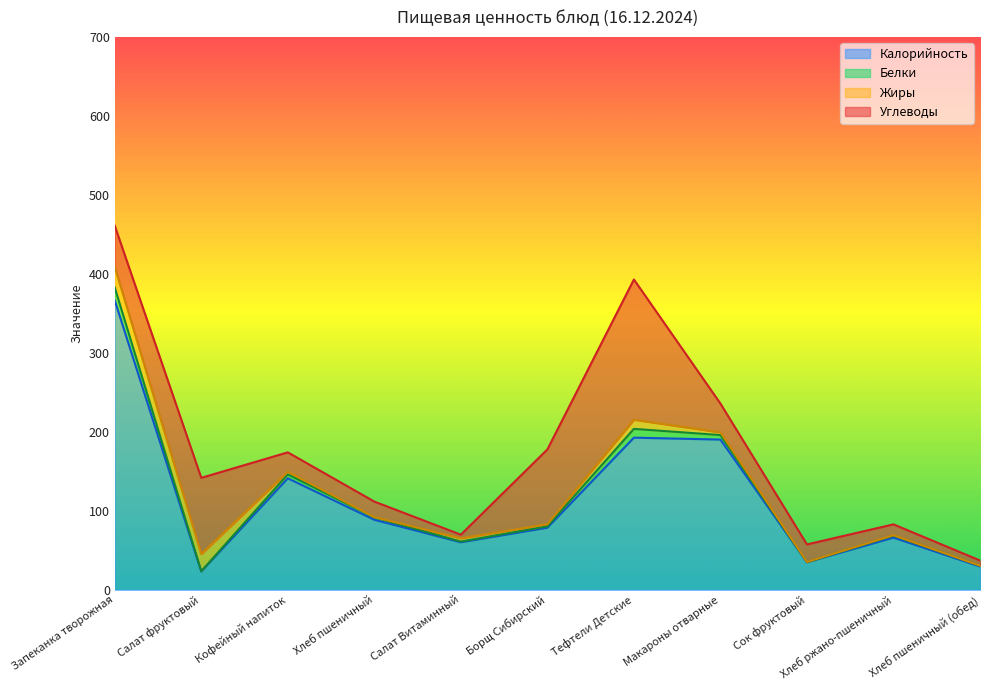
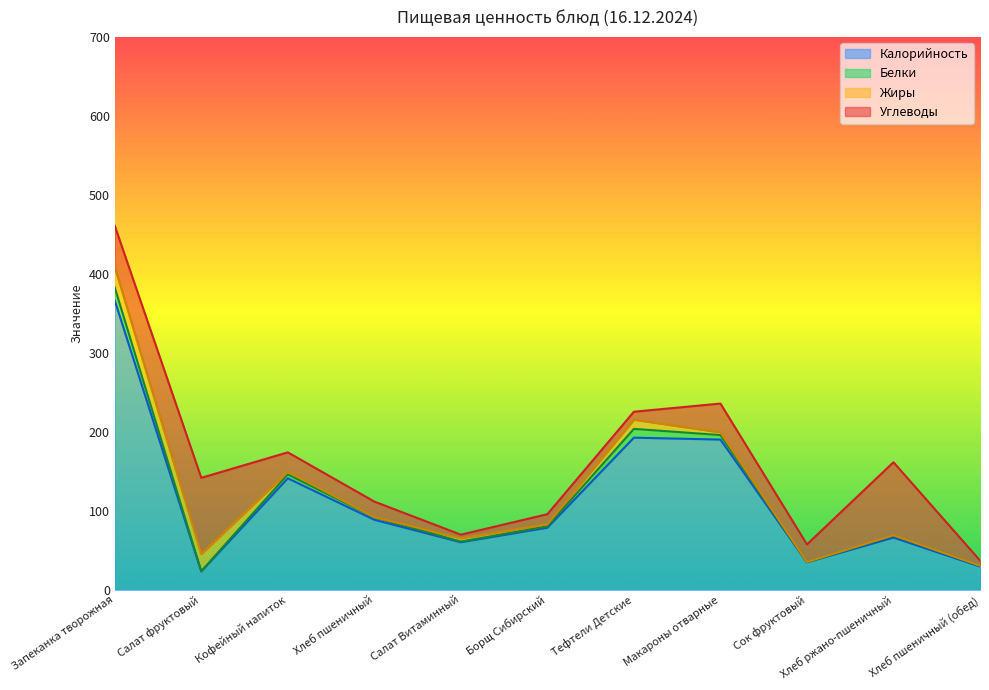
  {
    "Калорийность": {
      "Запеканка творожная": 370,
      "Кофейный напиток": 140,
      "Тефтели Детские": 190,
      "Макароны отварные": 190
    },
    "Белки": {
      "Запеканка творожная": 20,
      "Кофейный напиток": 10,
      "Тефтели Детские": 10,
      "Макароны отварные": 10
    },
    "Жиры": {
      "Запеканка творожная": 30,
      "Салат фруктовый": 20,
      "Кофейный напиток": 0,
      "Салат Витаминный": 0,
      "Тефтели Детские": 10,
      "Макароны отварные": 0
    },
    "Углеводы": {
      "Запеканка творожная": 50,
      "Салат фруктовый": 100,
      "Кофейный напиток": 20,
      "Хлеб пшеничный": 20,
      "Салат Витаминный": 0,
-     "Борщ Сибирский": 90,
-     "Тефтели Детские": 180,
+     "Борщ Сибирский": 10,
+     "Тефтели Детские": 10,
      "Макароны отварные": 40,
      "Сок фруктовый": 20,
-     "Хлеб ржано-пшеничный": 10,
+     "Хлеб ржано-пшеничный": 90,
      "Хлеб пшеничный (обед)": 10
    }
  }
